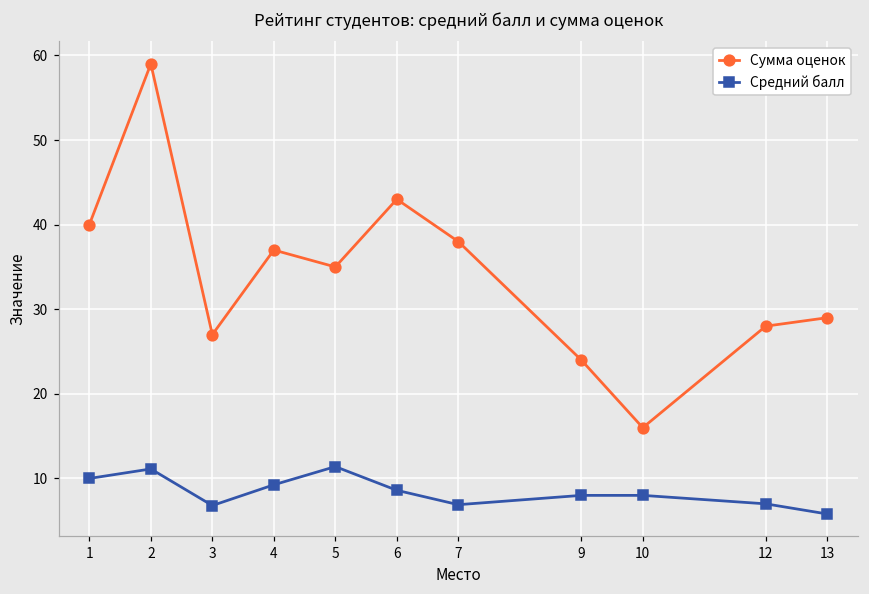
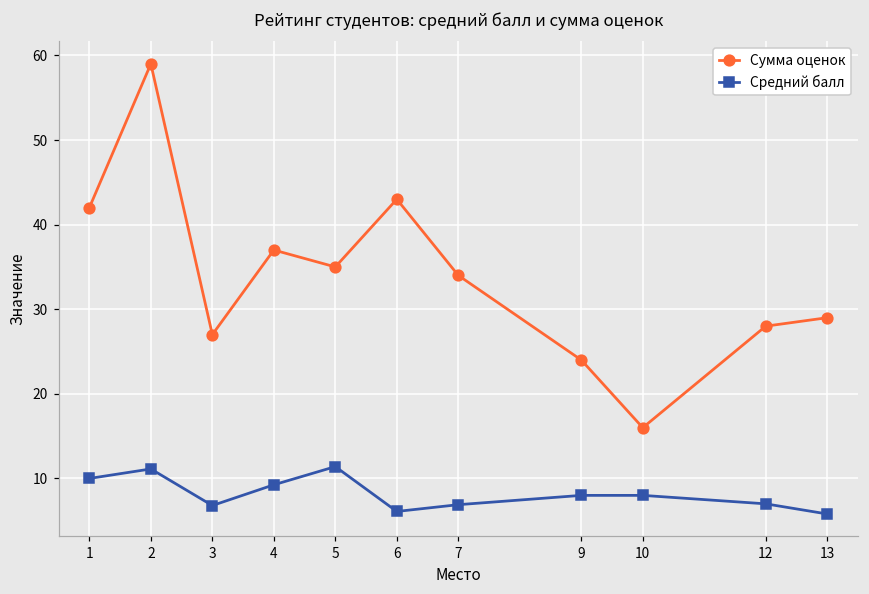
  {
    "Сумма оценок": {
-     "1": 40,
+     "1": 42,
      "2": 59,
      "3": 27,
      "4": 37,
      "5": 35,
      "6": 43,
-     "7": 38,
+     "7": 34,
      "9": 24,
      "10": 16,
      "12": 28,
      "13": 29
    },
    "Средний балл": {
      "1": 10,
      "2": 11,
      "3": 7,
      "4": 9,
      "5": 11,
-     "6": 9,
+     "6": 6,
      "7": 7,
      "9": 8,
      "10": 8,
      "12": 7,
      "13": 6
    }
  }
